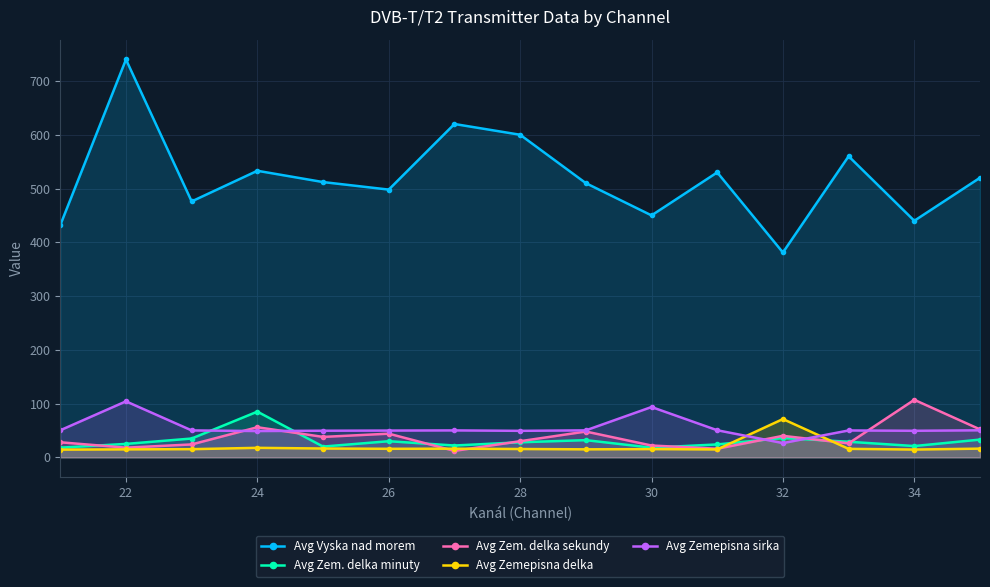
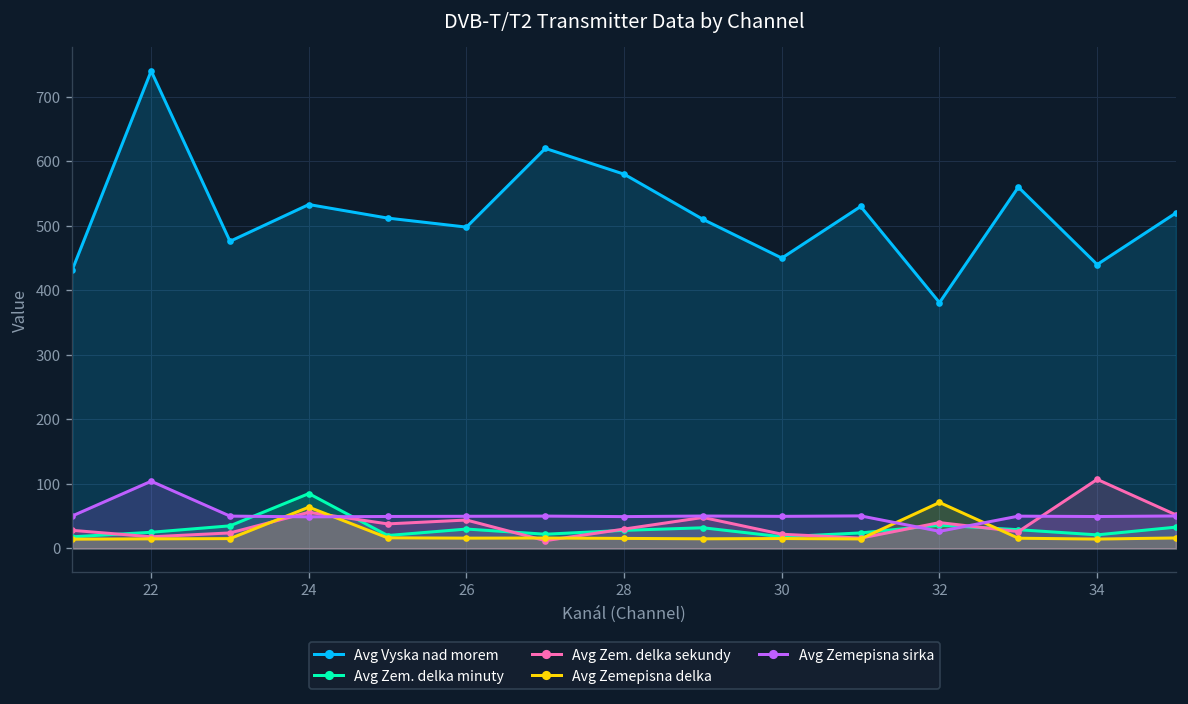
  {
    "Avg Vyska nad morem": {
      "22": 740,
      "24": 530,
      "26": 500,
-     "28": 600,
+     "28": 580,
      "30": 450,
      "32": 380,
      "34": 440
    },
    "Avg Zem. delka minuty": {
      "22": 30,
      "24": 90,
      "26": 30,
      "34": 20
    },
    "Avg Zem. delka sekundy": {
      "24": 60,
      "26": 40,
      "34": 110
    },
    "Avg Zemepisna delka": {
-     "24": 20,
+     "24": 60,
      "26": 20,
      "28": 20,
      "32": 70,
      "34": 10
    },
    "Avg Zemepisna sirka": {
      "22": 100,
      "24": 50,
      "26": 50,
      "28": 50,
-     "30": 90,
+     "30": 50,
      "32": 30,
      "34": 50
    }
  }
